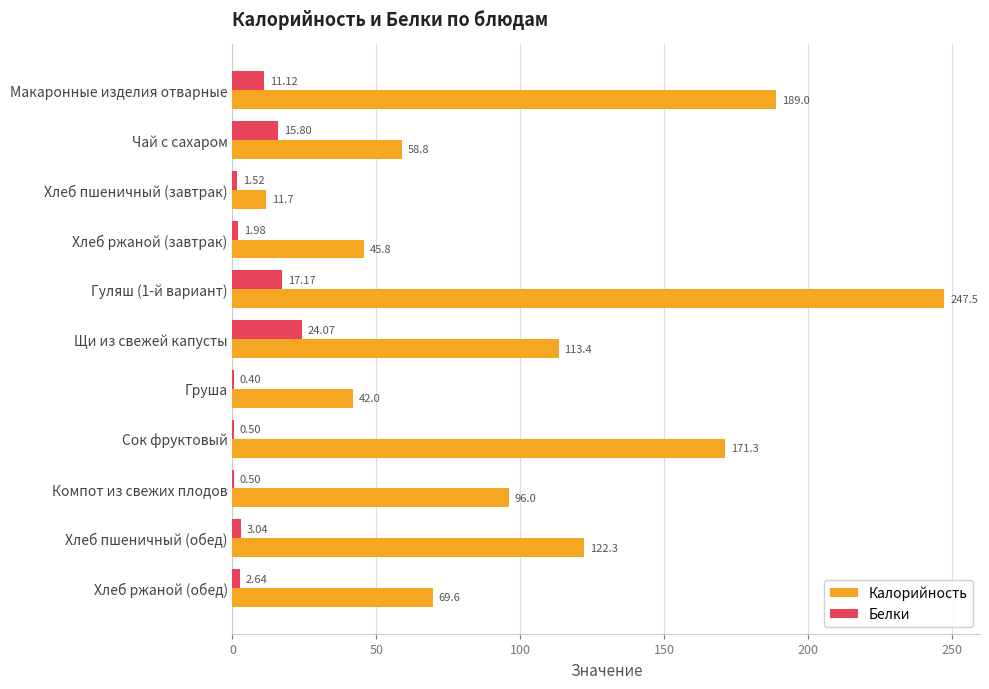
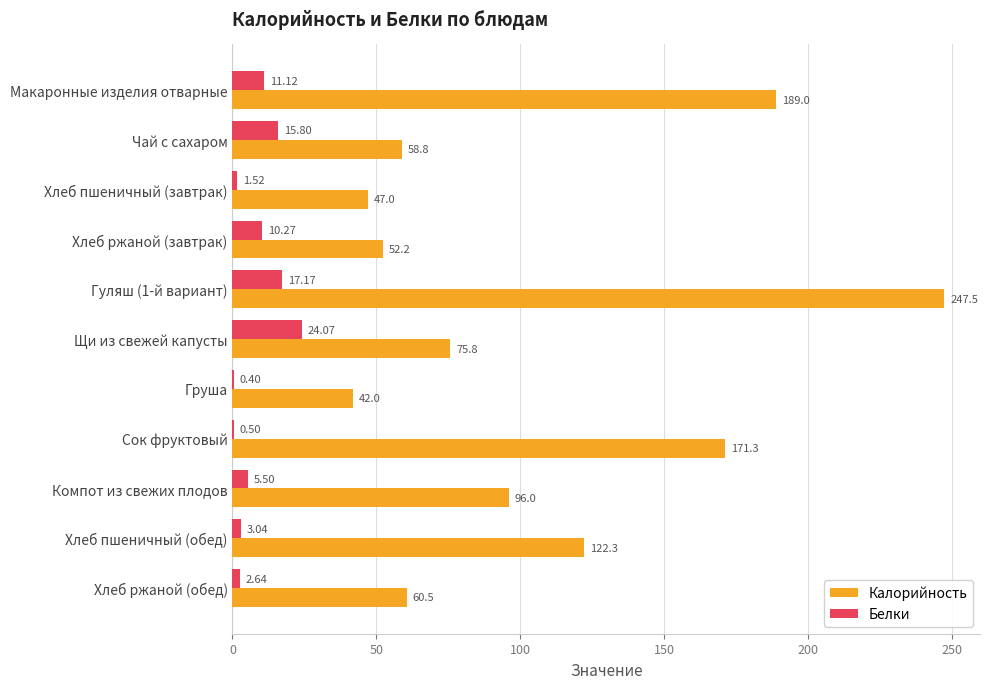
  {
    "Калорийность": {
      "Макаронные изделия отварные": 189.0,
      "Чай с сахаром": 58.8,
-     "Хлеб пшеничный (завтрак)": 11.7,
-     "Хлеб ржаной (завтрак)": 45.8,
+     "Хлеб пшеничный (завтрак)": 47.0,
+     "Хлеб ржаной (завтрак)": 52.2,
      "Гуляш (1-й вариант)": 247.5,
-     "Щи из свежей капусты": 113.4,
+     "Щи из свежей капусты": 75.8,
      "Груша": 42.0,
      "Сок фруктовый": 171.3,
      "Компот из свежих плодов": 96.0,
      "Хлеб пшеничный (обед)": 122.3,
-     "Хлеб ржаной (обед)": 69.6
+     "Хлеб ржаной (обед)": 60.5
    },
    "Белки": {
      "Макаронные изделия отварные": 11.12,
      "Чай с сахаром": 15.80,
      "Хлеб пшеничный (завтрак)": 1.52,
-     "Хлеб ржаной (завтрак)": 1.98,
+     "Хлеб ржаной (завтрак)": 10.27,
      "Гуляш (1-й вариант)": 17.17,
      "Щи из свежей капусты": 24.07,
      "Груша": 0.40,
      "Сок фруктовый": 0.50,
-     "Компот из свежих плодов": 0.50,
+     "Компот из свежих плодов": 5.50,
      "Хлеб пшеничный (обед)": 3.04,
      "Хлеб ржаной (обед)": 2.64
    }
  }
